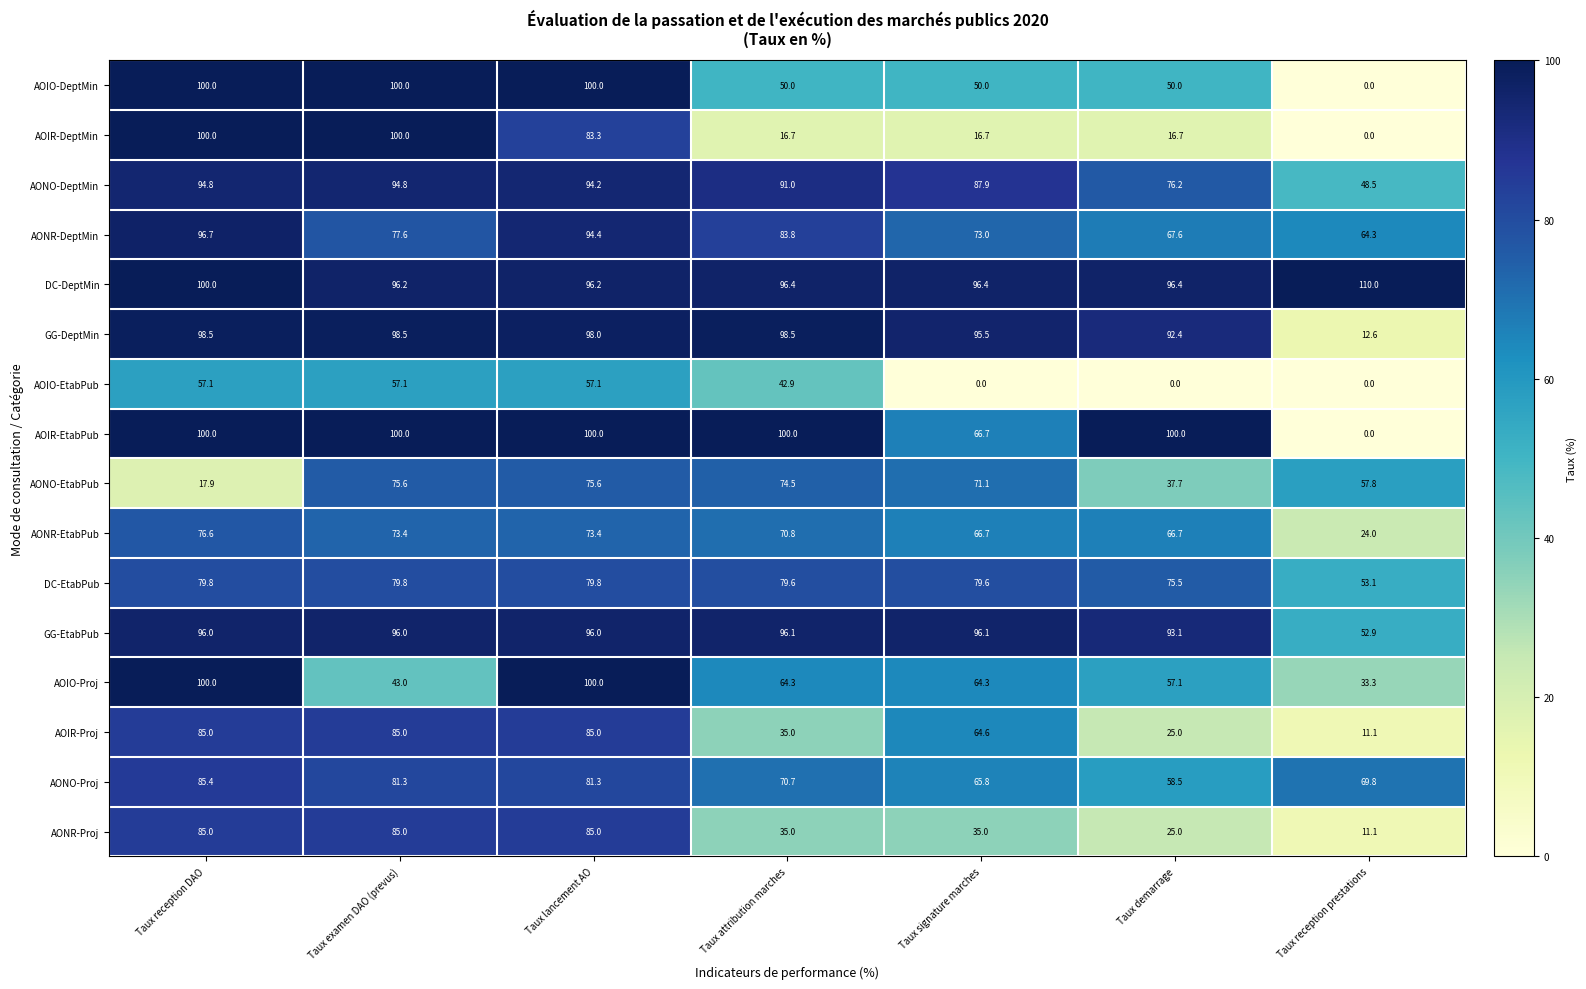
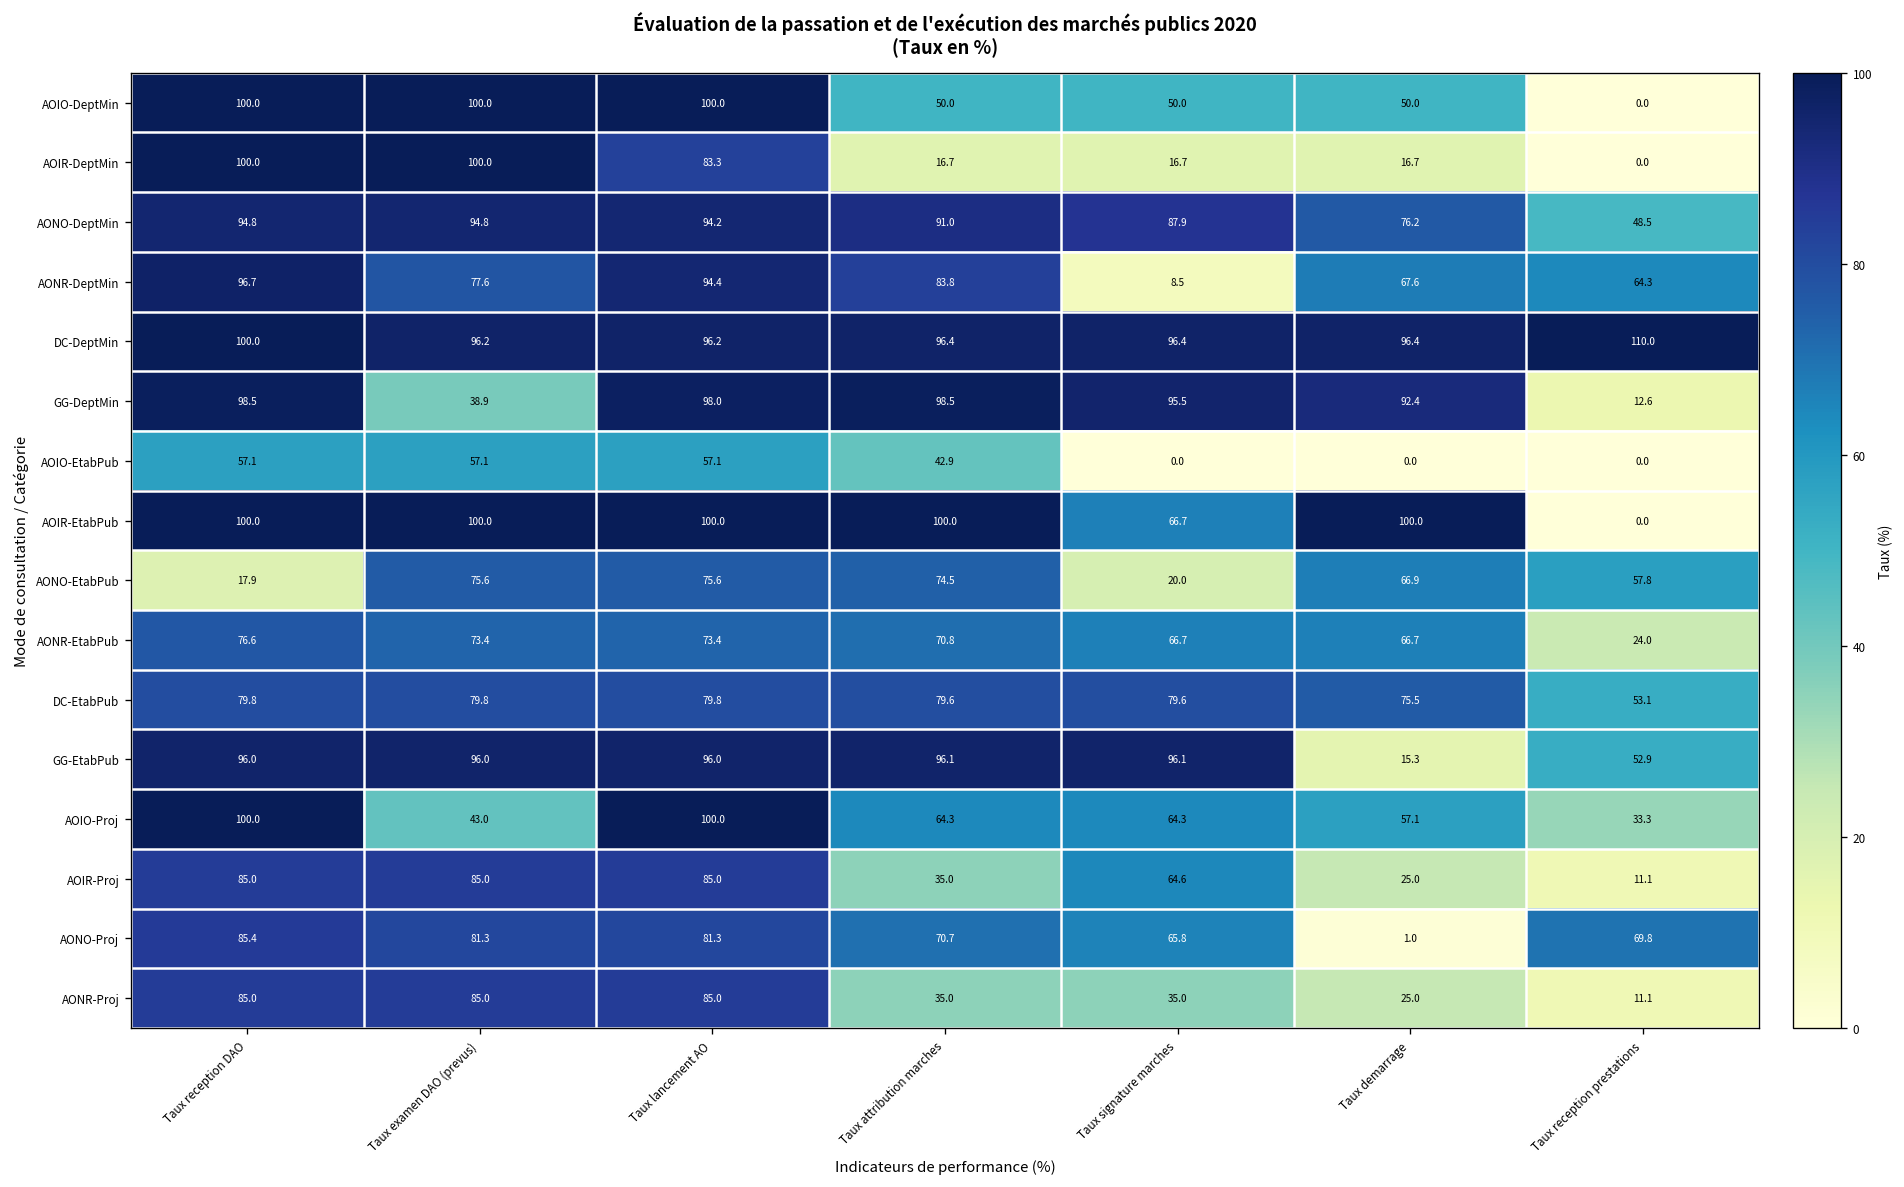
  {
    "AOIO-DeptMin": {
      "Taux reception DAO": 100.0,
      "Taux examen DAO (prevus)": 100.0,
      "Taux lancement AO": 100.0,
      "Taux attribution marches": 50.0,
      "Taux signature marches": 50.0,
      "Taux demarrage": 50.0,
      "Taux reception prestations": 0.0
    },
    "AOIR-DeptMin": {
      "Taux reception DAO": 100.0,
      "Taux examen DAO (prevus)": 100.0,
      "Taux lancement AO": 83.3,
      "Taux attribution marches": 16.7,
      "Taux signature marches": 16.7,
      "Taux demarrage": 16.7,
      "Taux reception prestations": 0.0
    },
    "AONO-DeptMin": {
      "Taux reception DAO": 94.8,
      "Taux examen DAO (prevus)": 94.8,
      "Taux lancement AO": 94.2,
      "Taux attribution marches": 91.0,
      "Taux signature marches": 87.9,
      "Taux demarrage": 76.2,
      "Taux reception prestations": 48.5
    },
    "AONR-DeptMin": {
      "Taux reception DAO": 96.7,
      "Taux examen DAO (prevus)": 77.6,
      "Taux lancement AO": 94.4,
      "Taux attribution marches": 83.8,
-     "Taux signature marches": 73.0,
+     "Taux signature marches": 8.5,
      "Taux demarrage": 67.6,
      "Taux reception prestations": 64.3
    },
    "DC-DeptMin": {
      "Taux reception DAO": 100.0,
      "Taux examen DAO (prevus)": 96.2,
      "Taux lancement AO": 96.2,
      "Taux attribution marches": 96.4,
      "Taux signature marches": 96.4,
      "Taux demarrage": 96.4,
      "Taux reception prestations": 110.0
    },
    "GG-DeptMin": {
      "Taux reception DAO": 98.5,
-     "Taux examen DAO (prevus)": 98.5,
+     "Taux examen DAO (prevus)": 38.9,
      "Taux lancement AO": 98.0,
      "Taux attribution marches": 98.5,
      "Taux signature marches": 95.5,
      "Taux demarrage": 92.4,
      "Taux reception prestations": 12.6
    },
    "AOIO-EtabPub": {
      "Taux reception DAO": 57.1,
      "Taux examen DAO (prevus)": 57.1,
      "Taux lancement AO": 57.1,
      "Taux attribution marches": 42.9,
      "Taux signature marches": 0.0,
      "Taux demarrage": 0.0,
      "Taux reception prestations": 0.0
    },
    "AOIR-EtabPub": {
      "Taux reception DAO": 100.0,
      "Taux examen DAO (prevus)": 100.0,
      "Taux lancement AO": 100.0,
      "Taux attribution marches": 100.0,
      "Taux signature marches": 66.7,
      "Taux demarrage": 100.0,
      "Taux reception prestations": 0.0
    },
    "AONO-EtabPub": {
      "Taux reception DAO": 17.9,
      "Taux examen DAO (prevus)": 75.6,
      "Taux lancement AO": 75.6,
      "Taux attribution marches": 74.5,
-     "Taux signature marches": 71.1,
-     "Taux demarrage": 37.7,
+     "Taux signature marches": 20.0,
+     "Taux demarrage": 66.9,
      "Taux reception prestations": 57.8
    },
    "AONR-EtabPub": {
      "Taux reception DAO": 76.6,
      "Taux examen DAO (prevus)": 73.4,
      "Taux lancement AO": 73.4,
      "Taux attribution marches": 70.8,
      "Taux signature marches": 66.7,
      "Taux demarrage": 66.7,
      "Taux reception prestations": 24.0
    },
    "DC-EtabPub": {
      "Taux reception DAO": 79.8,
      "Taux examen DAO (prevus)": 79.8,
      "Taux lancement AO": 79.8,
      "Taux attribution marches": 79.6,
      "Taux signature marches": 79.6,
      "Taux demarrage": 75.5,
      "Taux reception prestations": 53.1
    },
    "GG-EtabPub": {
      "Taux reception DAO": 96.0,
      "Taux examen DAO (prevus)": 96.0,
      "Taux lancement AO": 96.0,
      "Taux attribution marches": 96.1,
      "Taux signature marches": 96.1,
-     "Taux demarrage": 93.1,
+     "Taux demarrage": 15.3,
      "Taux reception prestations": 52.9
    },
    "AOIO-Proj": {
      "Taux reception DAO": 100.0,
      "Taux examen DAO (prevus)": 43.0,
      "Taux lancement AO": 100.0,
      "Taux attribution marches": 64.3,
      "Taux signature marches": 64.3,
      "Taux demarrage": 57.1,
      "Taux reception prestations": 33.3
    },
    "AOIR-Proj": {
      "Taux reception DAO": 85.0,
      "Taux examen DAO (prevus)": 85.0,
      "Taux lancement AO": 85.0,
      "Taux attribution marches": 35.0,
      "Taux signature marches": 64.6,
      "Taux demarrage": 25.0,
      "Taux reception prestations": 11.1
    },
    "AONO-Proj": {
      "Taux reception DAO": 85.4,
      "Taux examen DAO (prevus)": 81.3,
      "Taux lancement AO": 81.3,
      "Taux attribution marches": 70.7,
      "Taux signature marches": 65.8,
-     "Taux demarrage": 58.5,
+     "Taux demarrage": 1.0,
      "Taux reception prestations": 69.8
    },
    "AONR-Proj": {
      "Taux reception DAO": 85.0,
      "Taux examen DAO (prevus)": 85.0,
      "Taux lancement AO": 85.0,
      "Taux attribution marches": 35.0,
      "Taux signature marches": 35.0,
      "Taux demarrage": 25.0,
      "Taux reception prestations": 11.1
    }
  }
